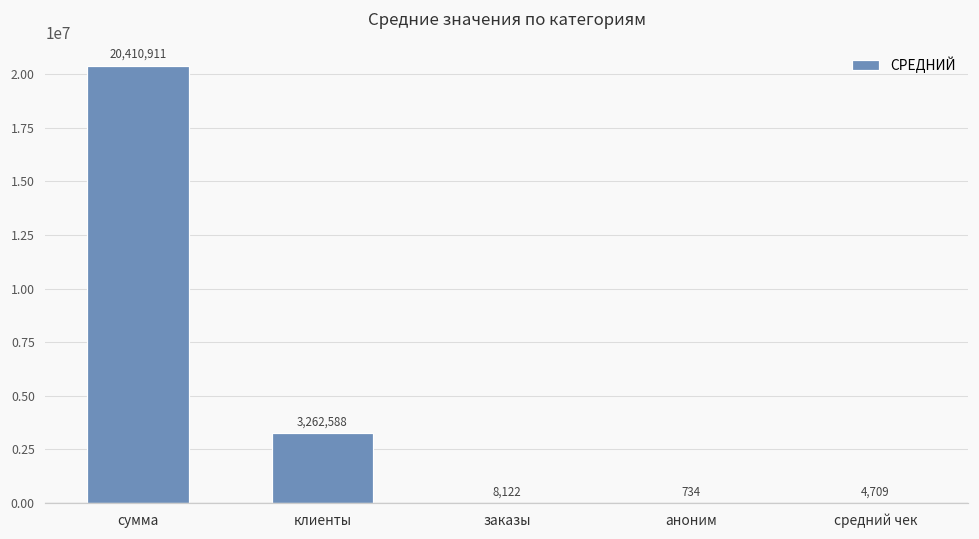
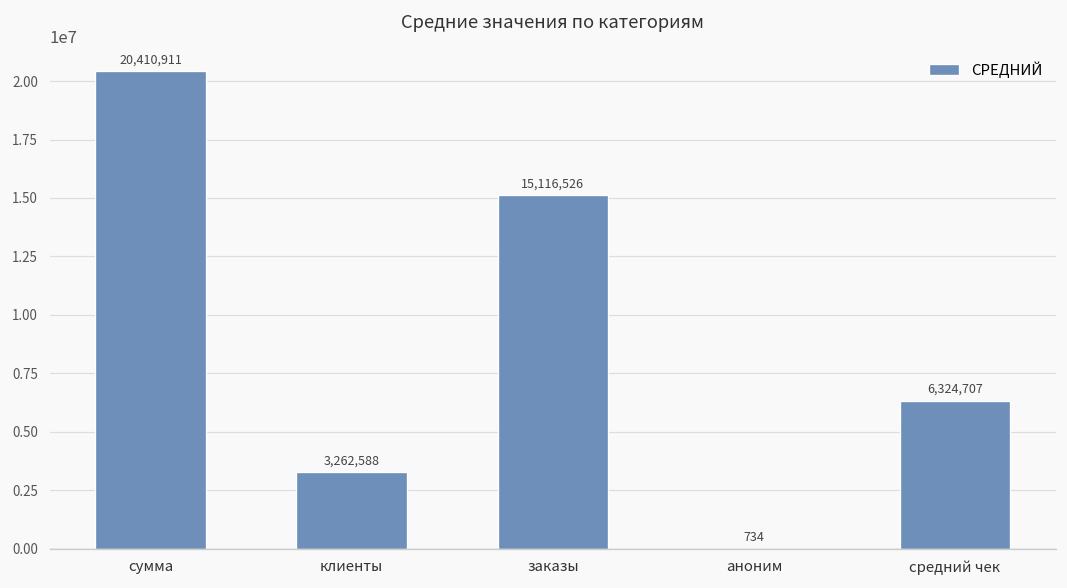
  {
    "сумма": "20,410,911",
    "клиенты": "3,262,588",
-   "заказы": "8,122",
+   "заказы": "15,116,526",
    "аноним": "734",
-   "средний чек": "4,709"
+   "средний чек": "6,324,707"
  }
